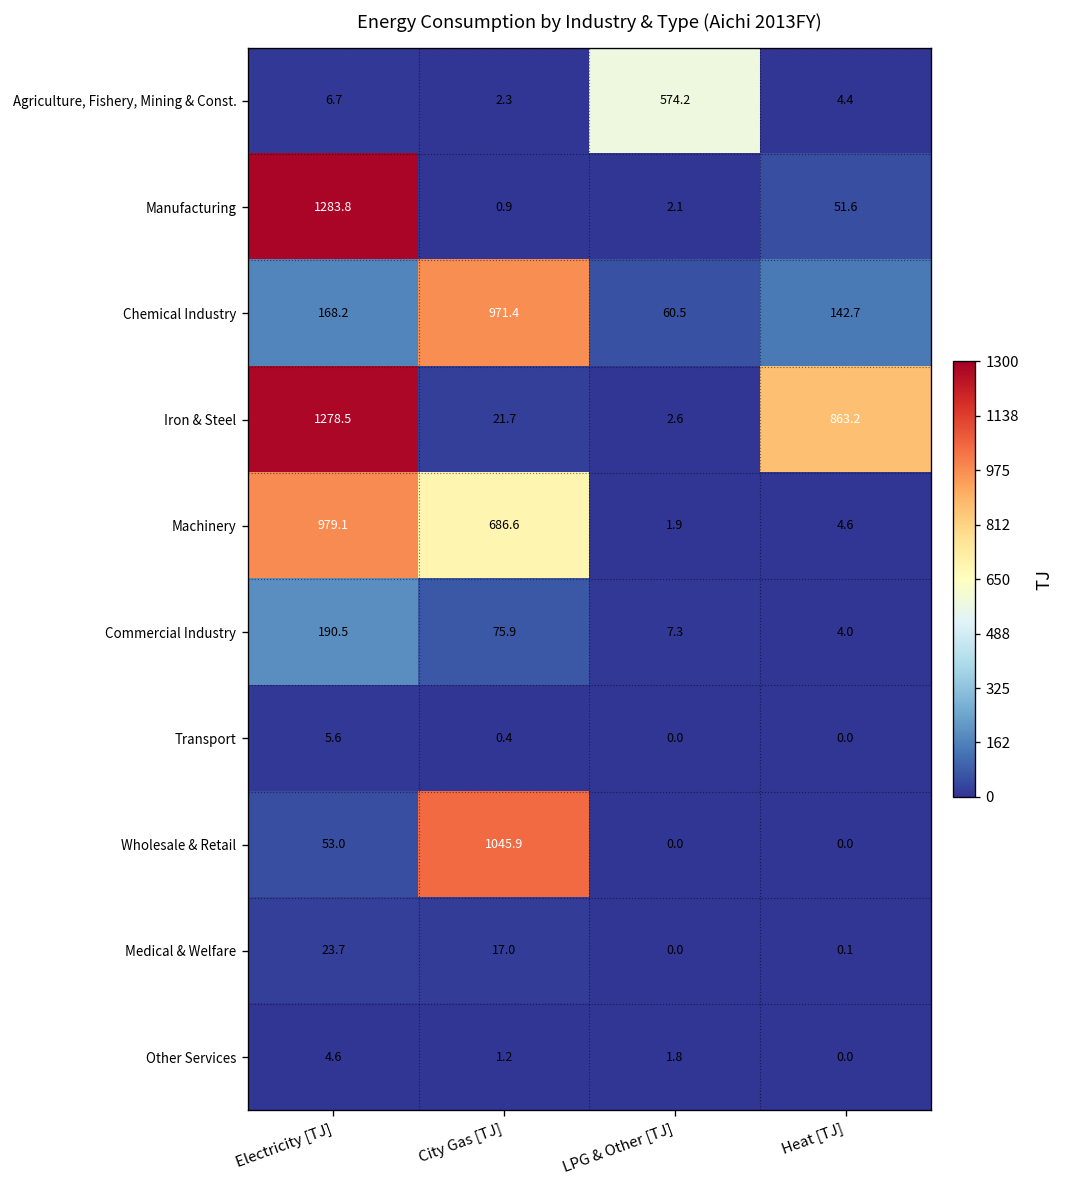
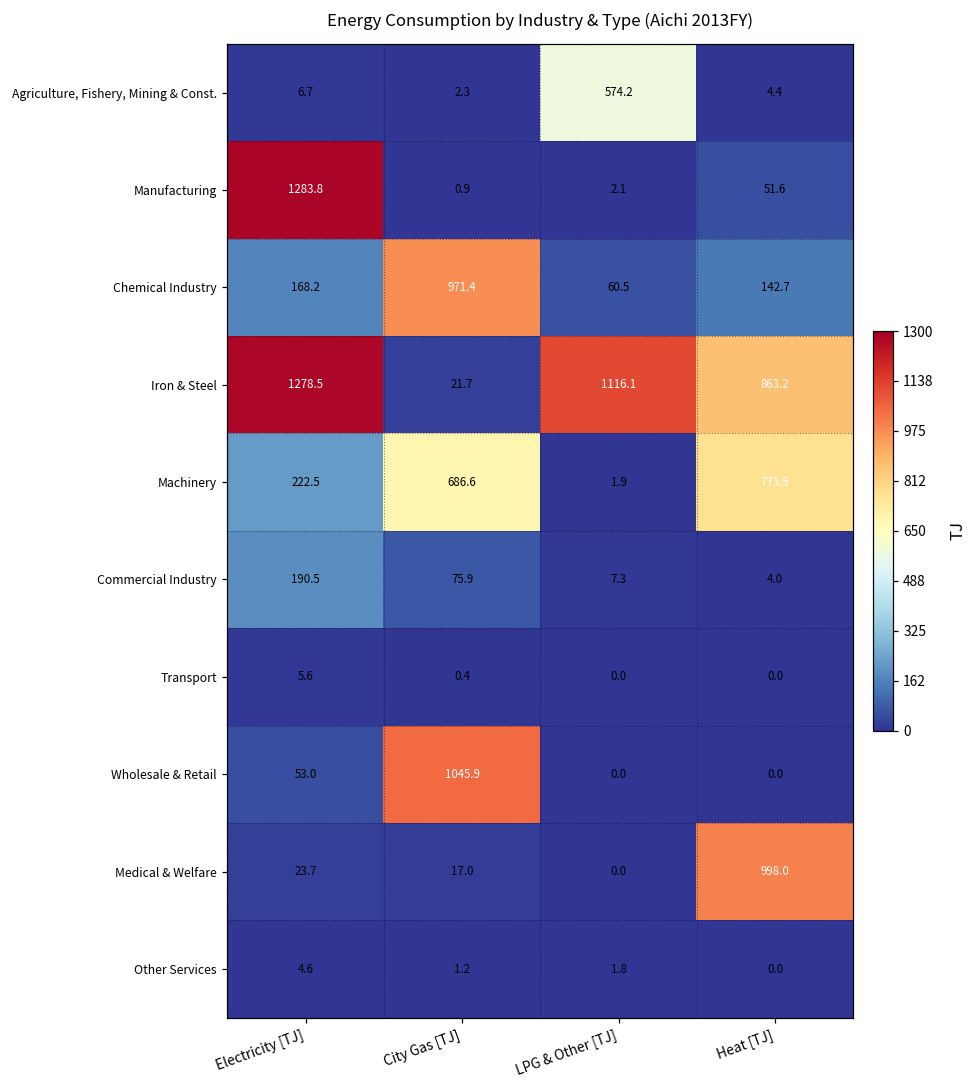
  {
    "Agriculture, Fishery, Mining & Const.": {
      "Electricity [TJ]": 6.7,
      "City Gas [TJ]": 2.3,
      "LPG & Other [TJ]": 574.2,
      "Heat [TJ]": 4.4
    },
    "Manufacturing": {
      "Electricity [TJ]": 1283.8,
      "City Gas [TJ]": 0.9,
      "LPG & Other [TJ]": 2.1,
      "Heat [TJ]": 51.6
    },
    "Chemical Industry": {
      "Electricity [TJ]": 168.2,
      "City Gas [TJ]": 971.4,
      "LPG & Other [TJ]": 60.5,
      "Heat [TJ]": 142.7
    },
    "Iron & Steel": {
      "Electricity [TJ]": 1278.5,
      "City Gas [TJ]": 21.7,
-     "LPG & Other [TJ]": 2.6,
+     "LPG & Other [TJ]": 1116.1,
      "Heat [TJ]": 863.2
    },
    "Machinery": {
-     "Electricity [TJ]": 979.1,
+     "Electricity [TJ]": 222.5,
      "City Gas [TJ]": 686.6,
      "LPG & Other [TJ]": 1.9,
-     "Heat [TJ]": 4.6
+     "Heat [TJ]": 773.9
    },
    "Commercial Industry": {
      "Electricity [TJ]": 190.5,
      "City Gas [TJ]": 75.9,
      "LPG & Other [TJ]": 7.3,
      "Heat [TJ]": 4.0
    },
    "Transport": {
      "Electricity [TJ]": 5.6,
      "City Gas [TJ]": 0.4,
      "LPG & Other [TJ]": 0.0,
      "Heat [TJ]": 0.0
    },
    "Wholesale & Retail": {
      "Electricity [TJ]": 53.0,
      "City Gas [TJ]": 1045.9,
      "LPG & Other [TJ]": 0.0,
      "Heat [TJ]": 0.0
    },
    "Medical & Welfare": {
      "Electricity [TJ]": 23.7,
      "City Gas [TJ]": 17.0,
      "LPG & Other [TJ]": 0.0,
-     "Heat [TJ]": 0.1
+     "Heat [TJ]": 998.0
    },
    "Other Services": {
      "Electricity [TJ]": 4.6,
      "City Gas [TJ]": 1.2,
      "LPG & Other [TJ]": 1.8,
      "Heat [TJ]": 0.0
    }
  }
